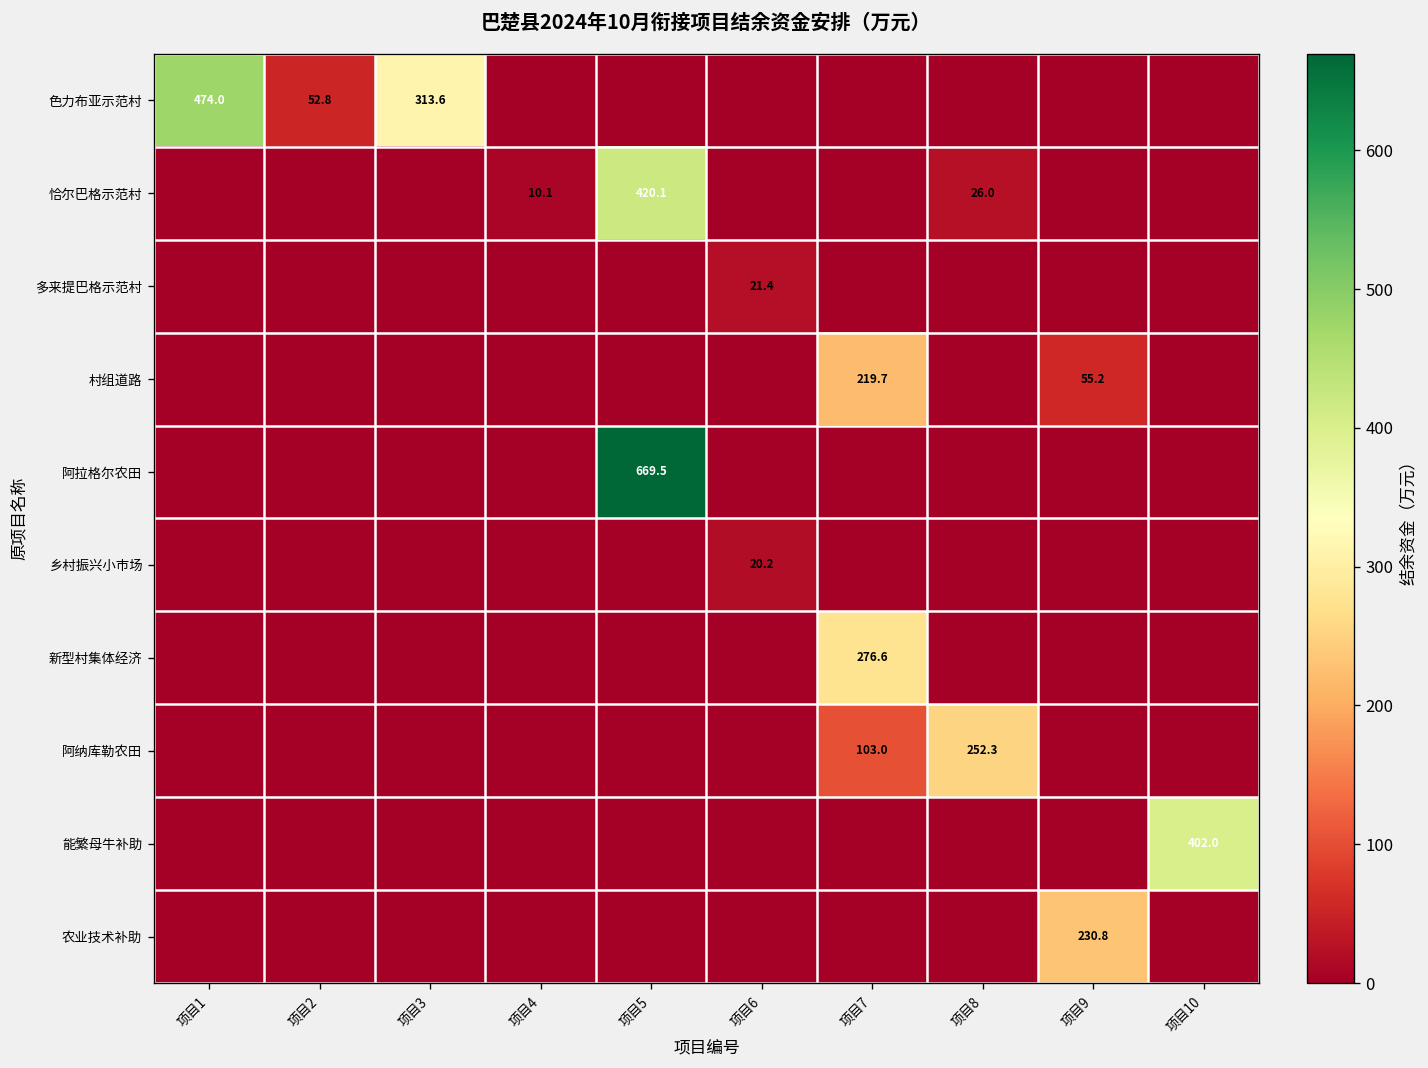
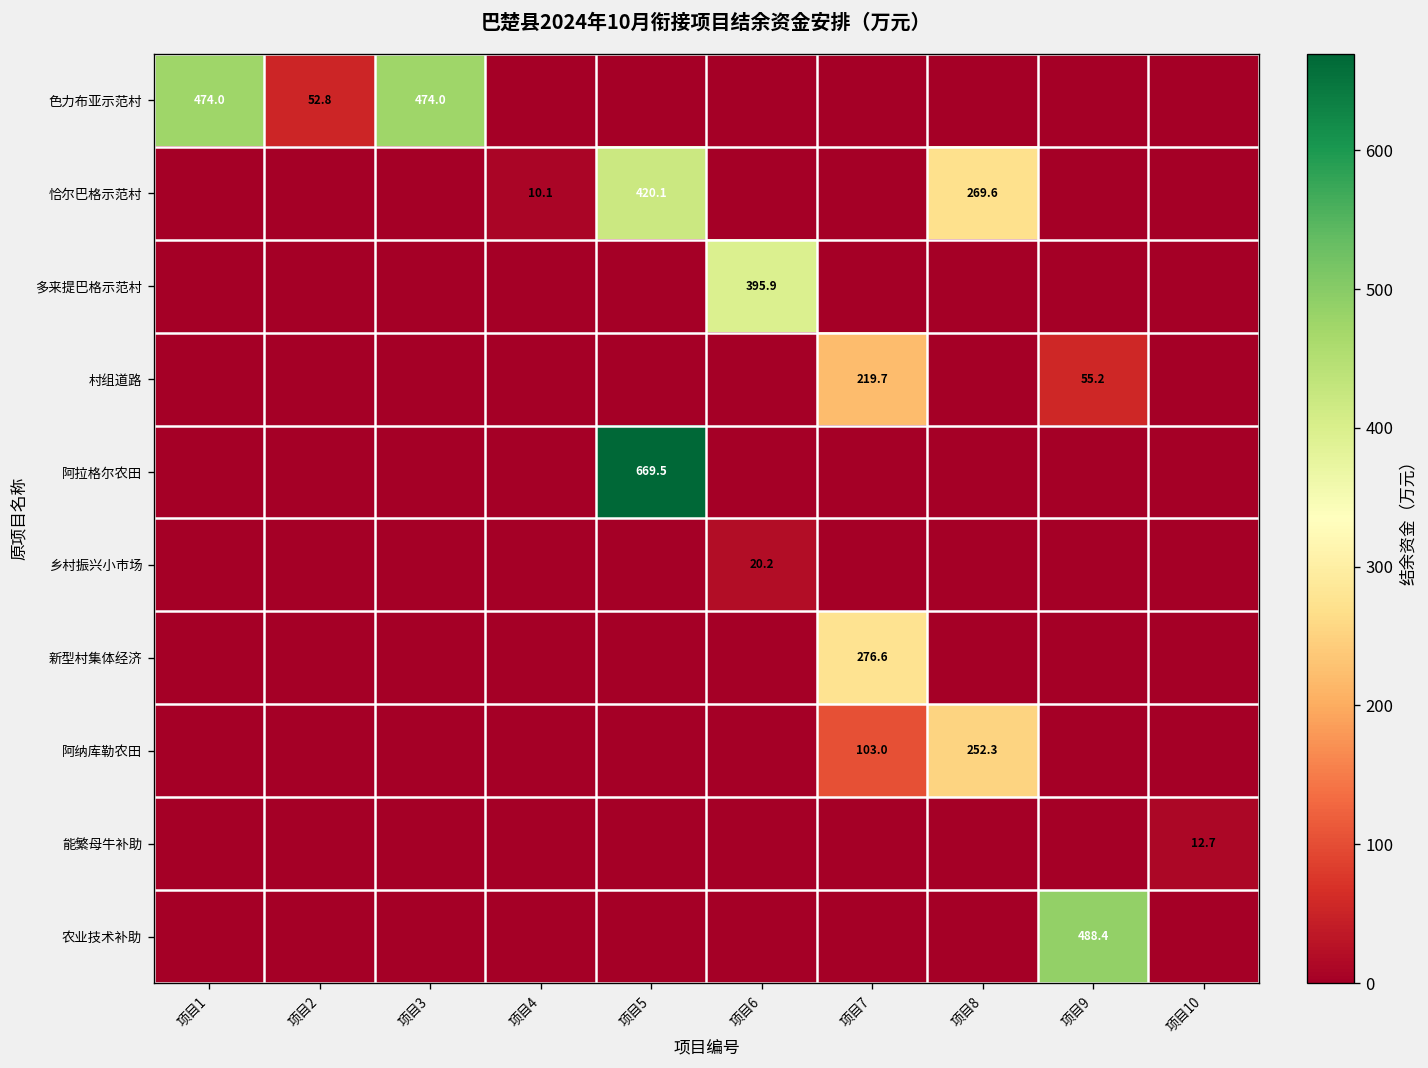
  {
    "色力布亚示范村": {
      "项目1": 474.0,
      "项目2": 52.8,
-     "项目3": 313.6
+     "项目3": 474.0
    },
    "恰尔巴格示范村": {
      "项目4": 10.1,
      "项目5": 420.1,
-     "项目8": 26.0
+     "项目8": 269.6
    },
    "多来提巴格示范村": {
-     "项目6": 21.4
+     "项目6": 395.9
    },
    "村组道路": {
      "项目7": 219.7,
      "项目9": 55.2
    },
    "阿拉格尔农田": {
      "项目5": 669.5
    },
    "乡村振兴小市场": {
      "项目6": 20.2
    },
    "新型村集体经济": {
      "项目7": 276.6
    },
    "阿纳库勒农田": {
      "项目7": 103.0,
      "项目8": 252.3
    },
    "能繁母牛补助": {
-     "项目10": 402.0
+     "项目10": 12.7
    },
    "农业技术补助": {
-     "项目9": 230.8
+     "项目9": 488.4
    }
  }
